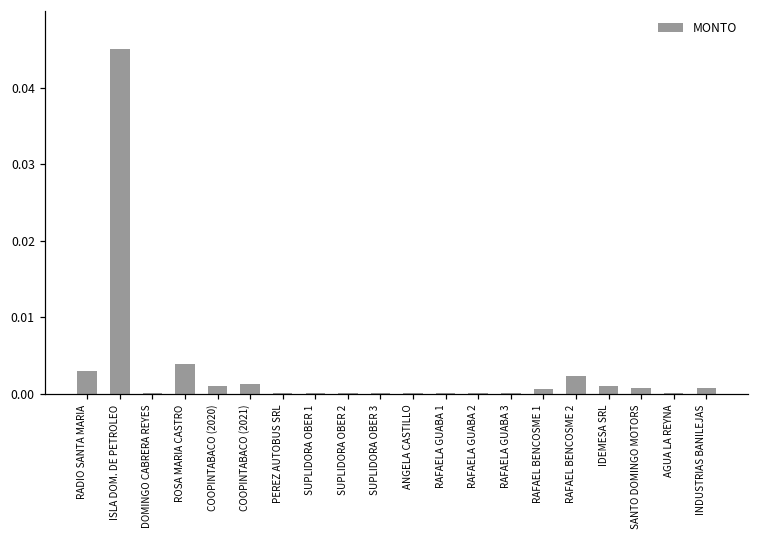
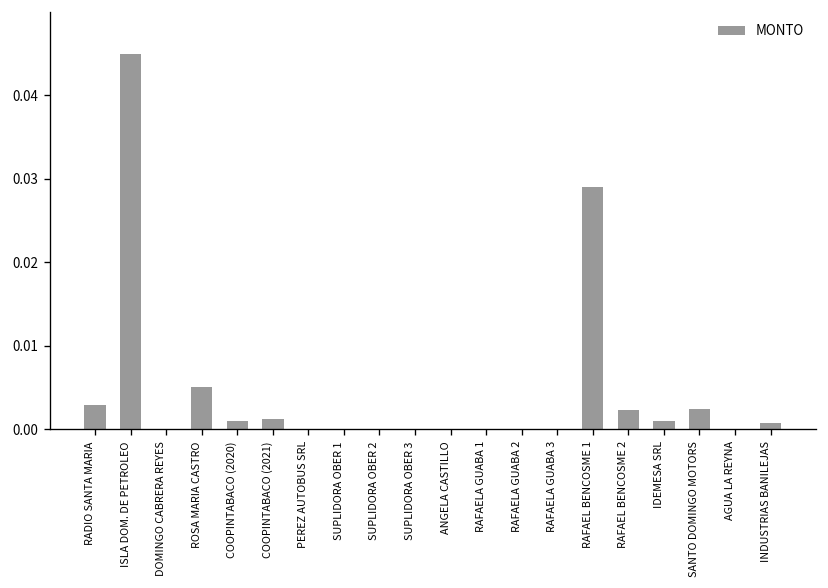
  {
    "RADIO SANTA MARIA": 0.003,
    "ISLA DOM. DE PETROLEO": 0.045,
-   "ROSA MARIA CASTRO": 0.004,
+   "ROSA MARIA CASTRO": 0.005,
    "COOPINTABACO (2020)": 0.001,
    "COOPINTABACO (2021)": 0.001,
-   "RAFAEL BENCOSME 1": 0.001,
+   "RAFAEL BENCOSME 1": 0.029,
    "RAFAEL BENCOSME 2": 0.002,
    "IDEMESA SRL": 0.001,
-   "SANTO DOMINGO MOTORS": 0.001,
+   "SANTO DOMINGO MOTORS": 0.002,
    "INDUSTRIAS BANILEJAS": 0.001
  }
